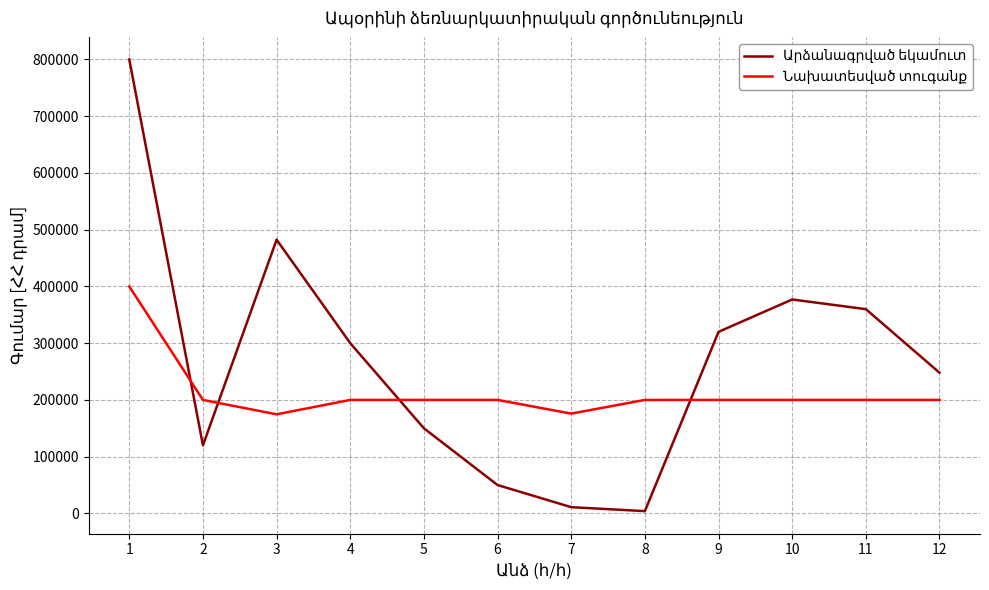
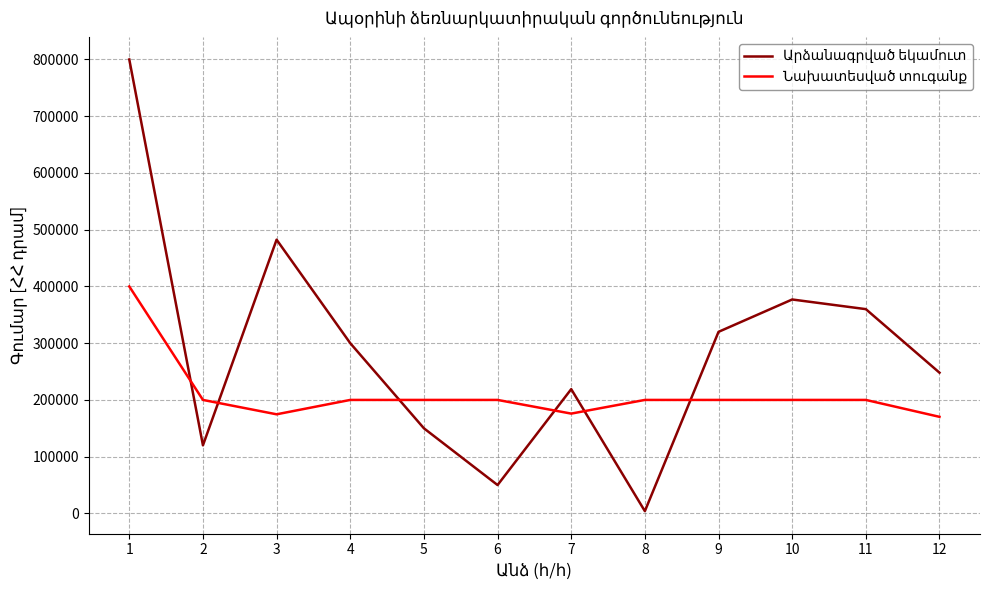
  {
    "Արձանագրված եկամուտ": {
      "1": 800000,
      "2": 120000,
      "3": 480000,
      "4": 300000,
      "5": 150000,
      "6": 50000,
-     "7": 10000,
+     "7": 220000,
      "8": 0,
      "9": 320000,
      "10": 380000,
      "11": 360000,
      "12": 250000
    },
    "Նախատեսված տուգանք": {
      "1": 400000,
      "2": 200000,
      "3": 170000,
      "4": 200000,
      "5": 200000,
      "6": 200000,
      "7": 180000,
      "8": 200000,
      "9": 200000,
      "10": 200000,
      "11": 200000,
-     "12": 200000
+     "12": 170000
    }
  }
